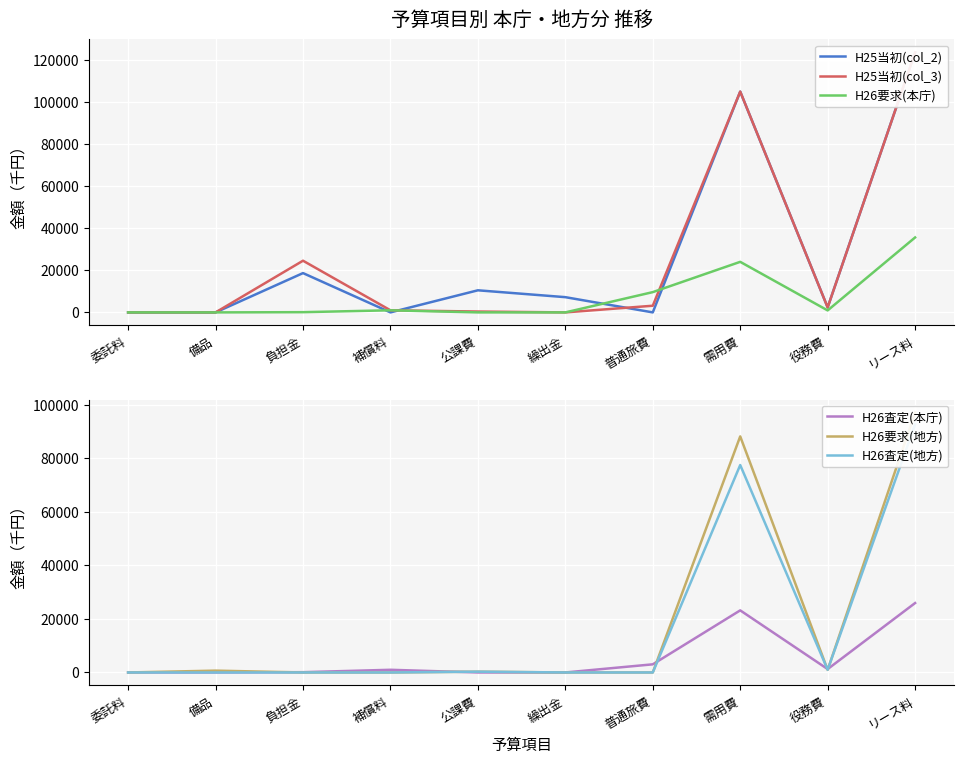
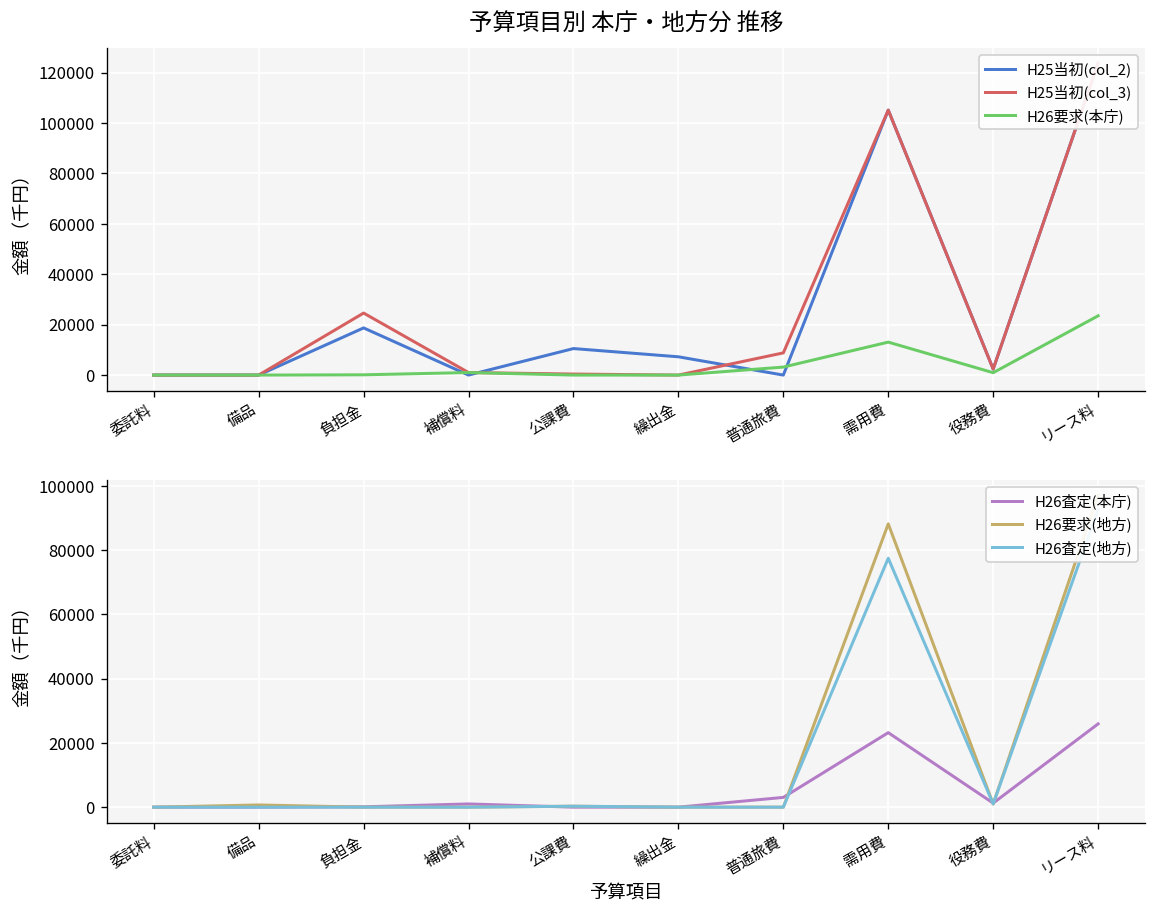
  {
    "予算項目別 本庁・地方分 推移": {
      "H25当初(col_2)": {
        "負担金": 19000,
        "公課費": 11000,
        "繰出金": 7000,
        "普通旅費": 0
      },
      "H25当初(col_3)": {
        "負担金": 25000,
-       "普通旅費": 3000
+       "普通旅費": 9000
      },
      "H26要求(本庁)": {
        "負担金": 0,
-       "普通旅費": 10000,
-       "需用費": 24000,
+       "普通旅費": 3000,
+       "需用費": 13000,
        "役務費": 1000,
-       "リース料": 36000
+       "リース料": 24000
      }
    }
  }
